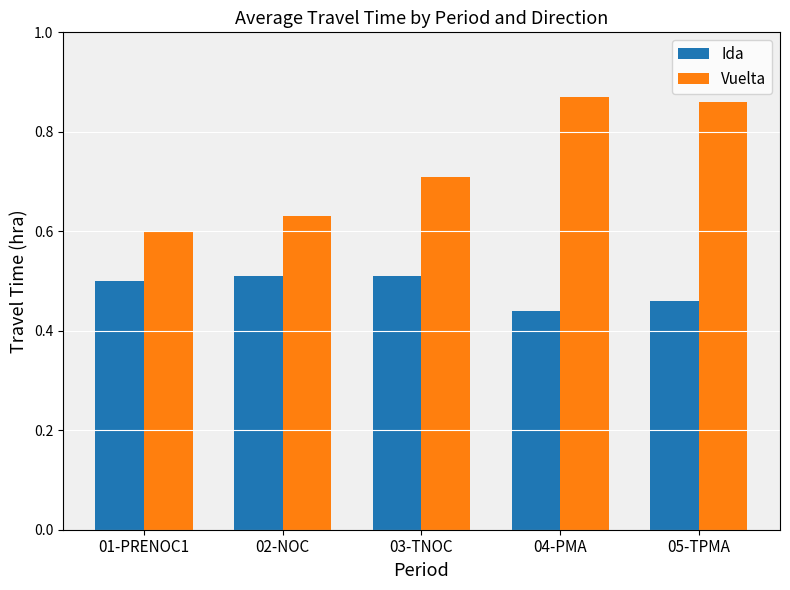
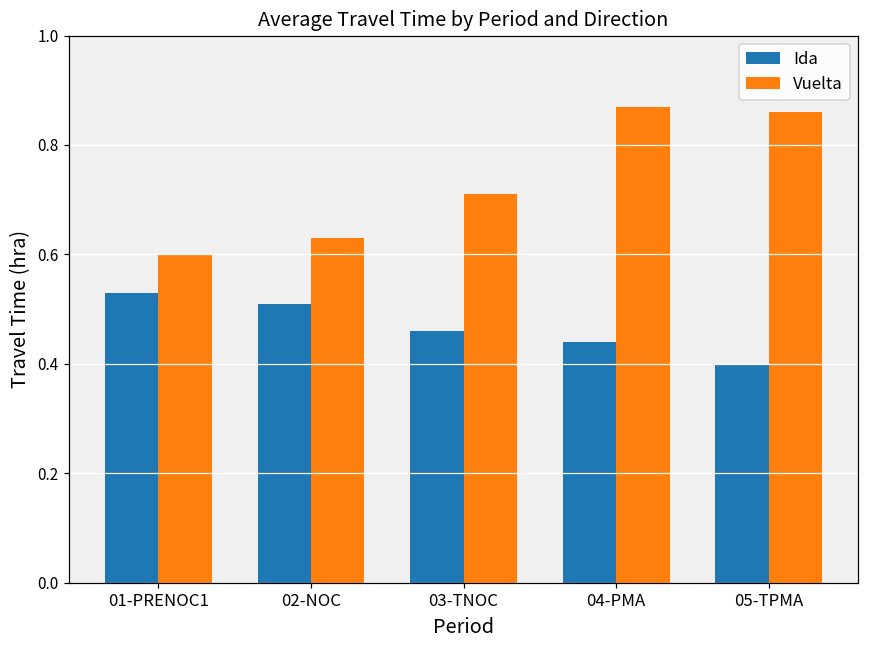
  {
    "Ida": {
-     "01-PRENOC1": 0.50,
+     "01-PRENOC1": 0.53,
      "02-NOC": 0.51,
-     "03-TNOC": 0.51,
+     "03-TNOC": 0.46,
      "04-PMA": 0.44,
-     "05-TPMA": 0.46
+     "05-TPMA": 0.40
    },
    "Vuelta": {
      "01-PRENOC1": 0.60,
      "02-NOC": 0.63,
      "03-TNOC": 0.71,
      "04-PMA": 0.87,
      "05-TPMA": 0.86
    }
  }
